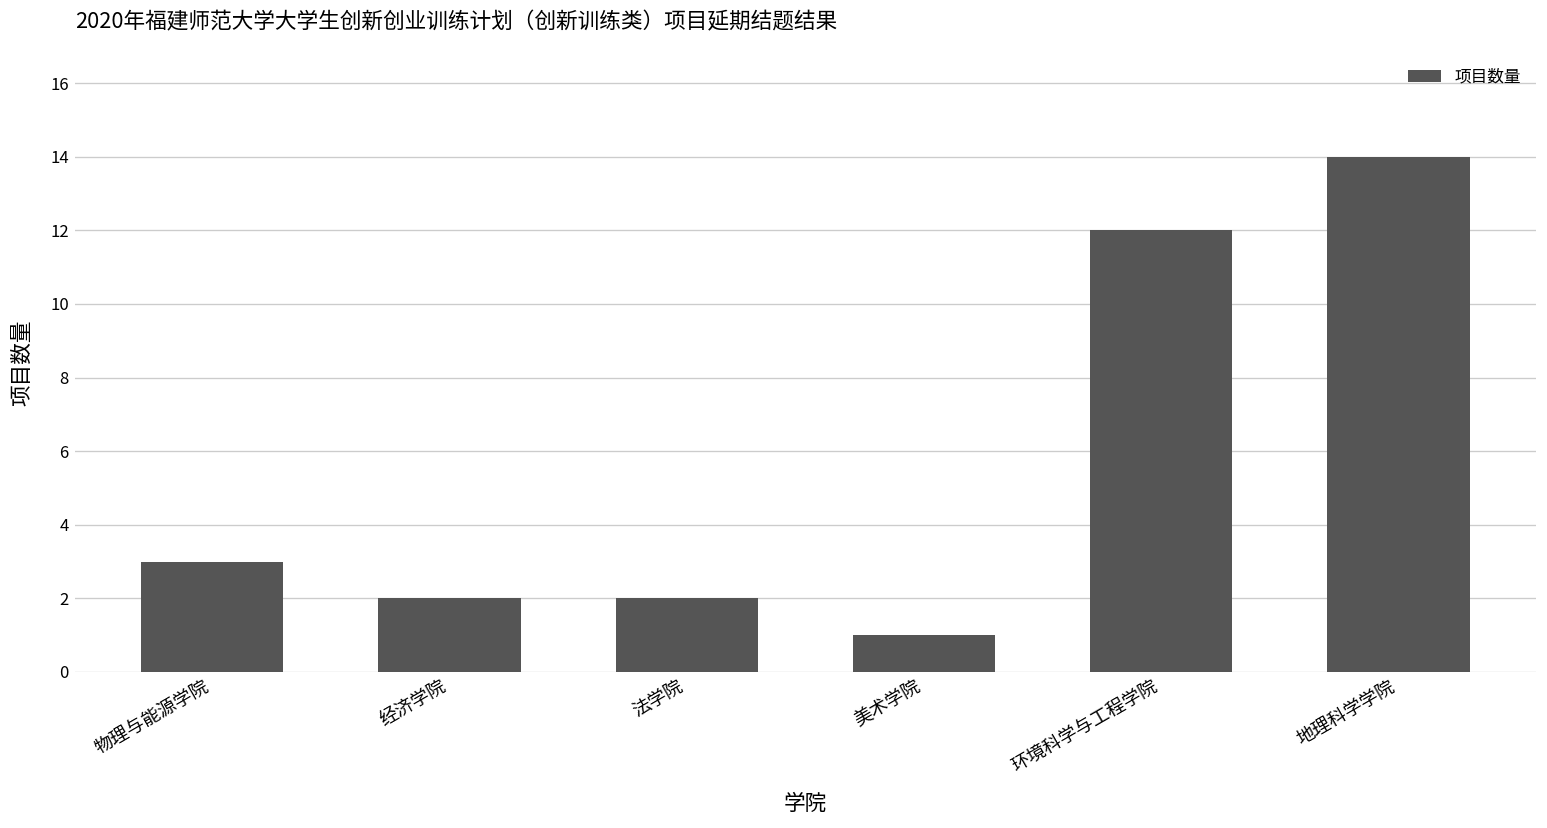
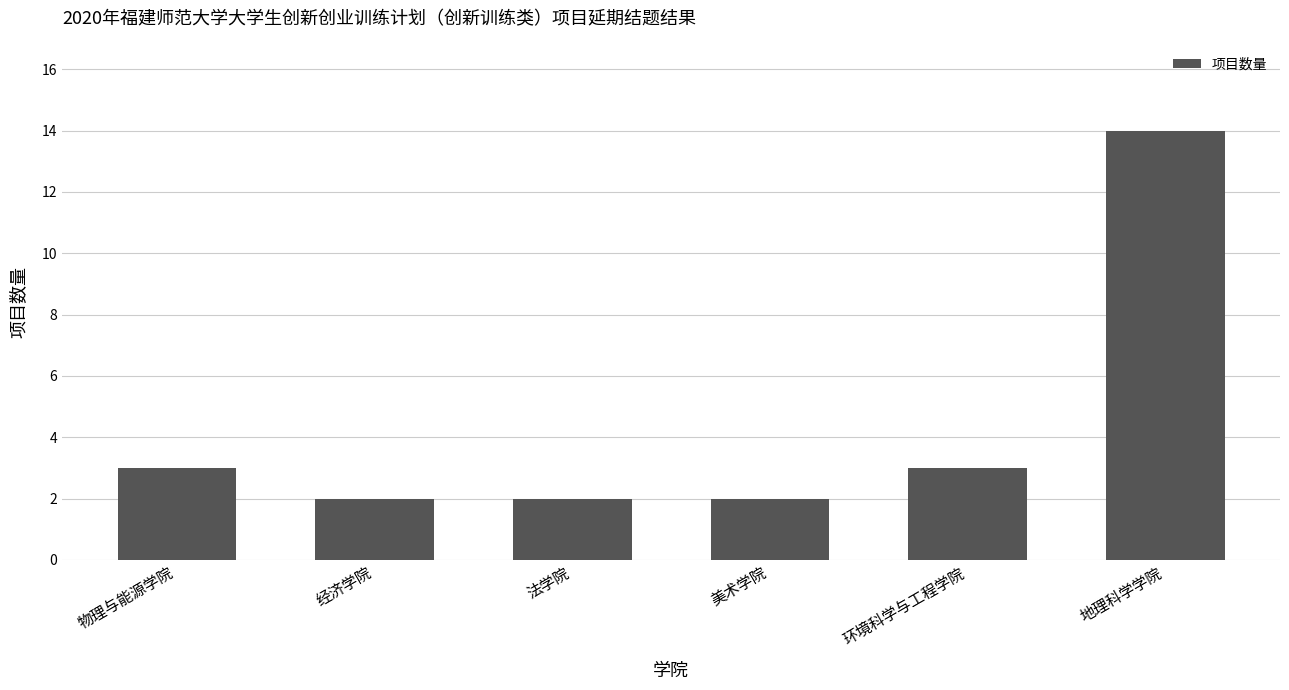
  {
    "物理与能源学院": 3,
    "经济学院": 2,
    "法学院": 2,
-   "美术学院": 1,
-   "环境科学与工程学院": 12,
+   "美术学院": 2,
+   "环境科学与工程学院": 3,
    "地理科学学院": 14
  }
